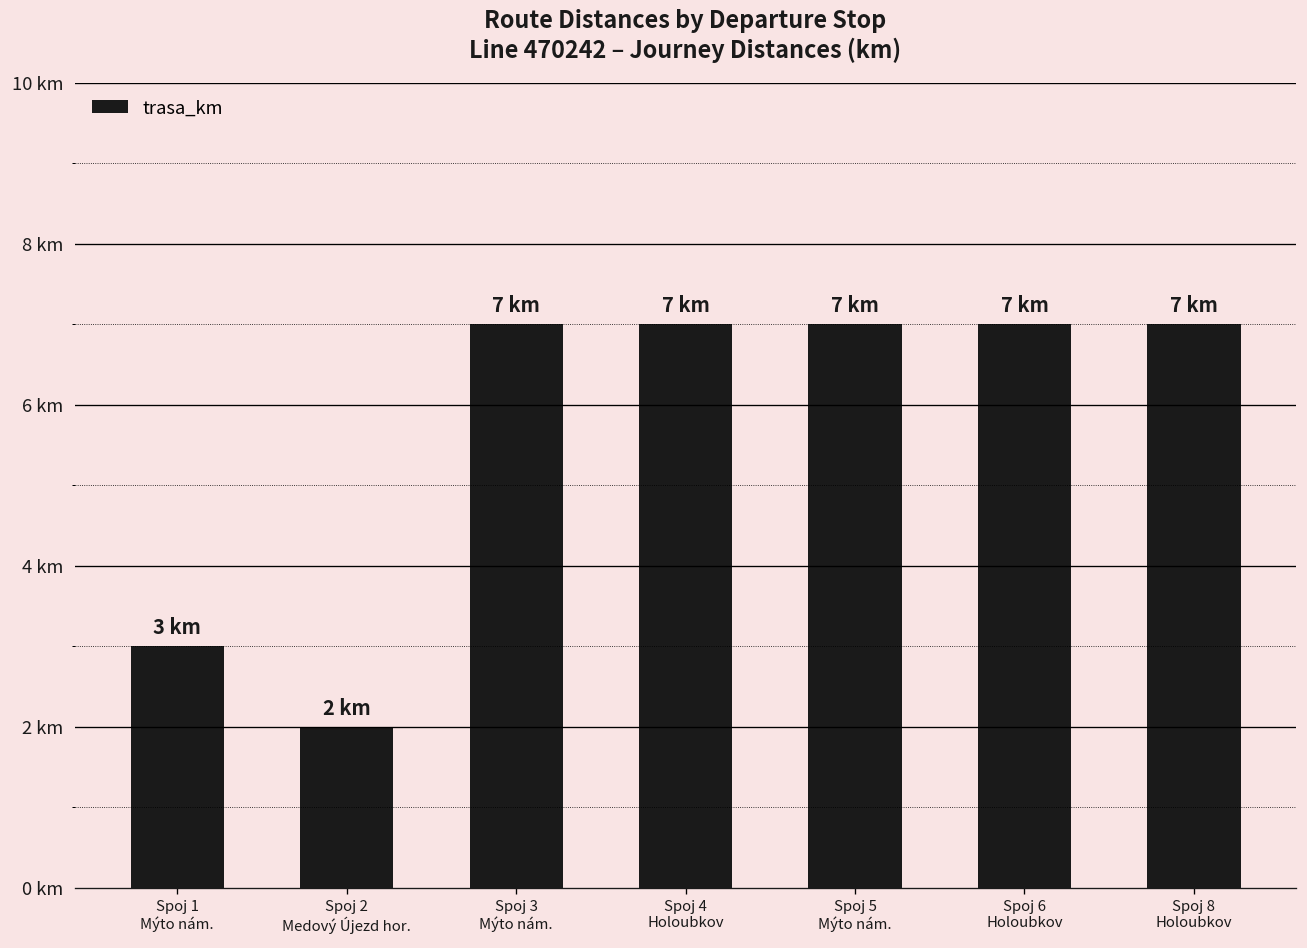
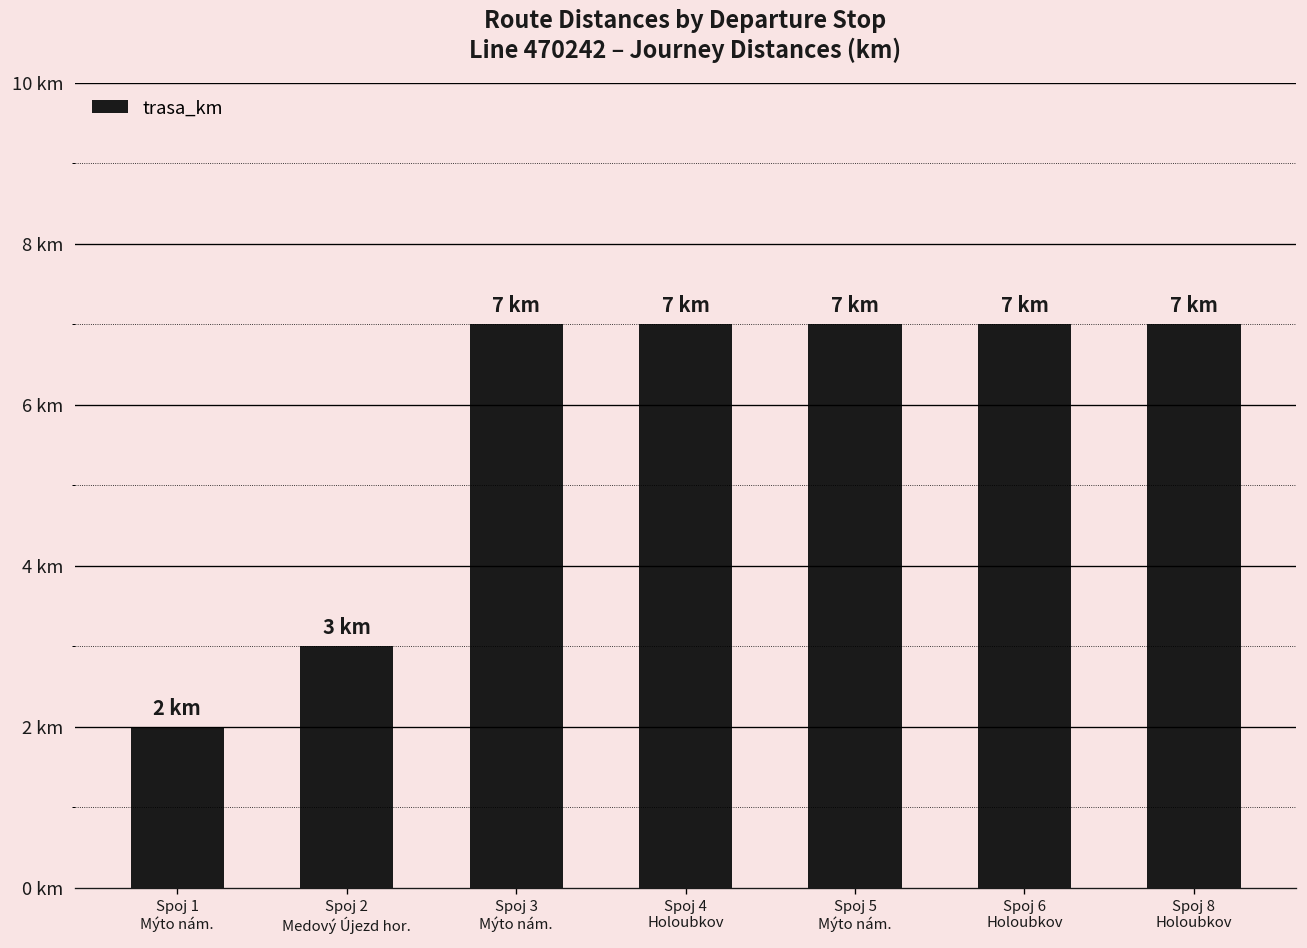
  {
-   "Spoj 1 Mýto nám.": 3,
-   "Spoj 2 Medový Újezd hor.": 2,
+   "Spoj 1 Mýto nám.": 2,
+   "Spoj 2 Medový Újezd hor.": 3,
    "Spoj 3 Mýto nám.": 7,
    "Spoj 4 Holoubkov": 7,
    "Spoj 5 Mýto nám.": 7,
    "Spoj 6 Holoubkov": 7,
    "Spoj 8 Holoubkov": 7
  }
